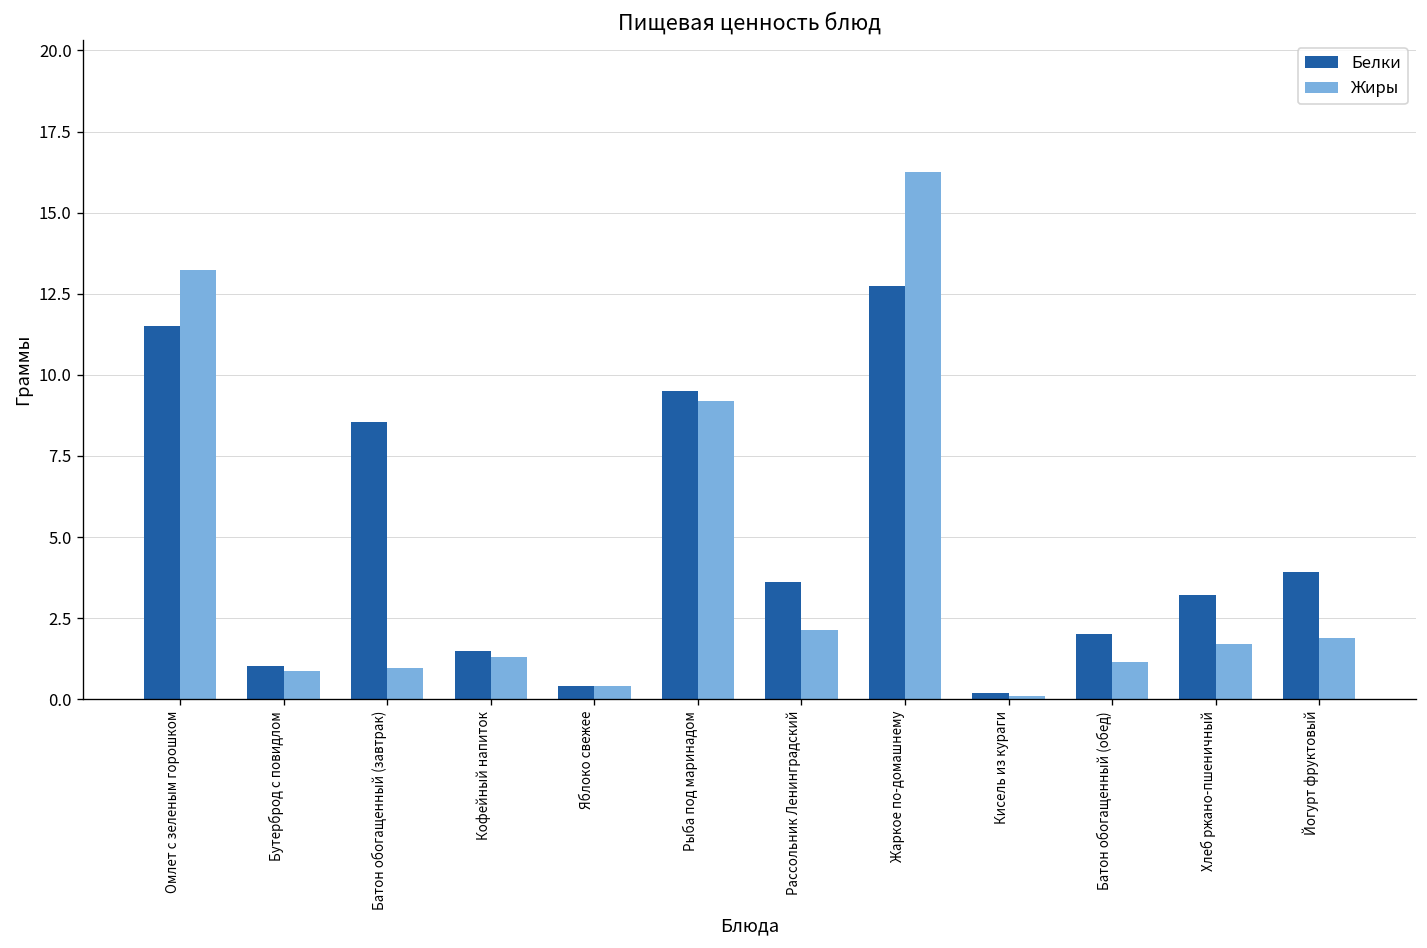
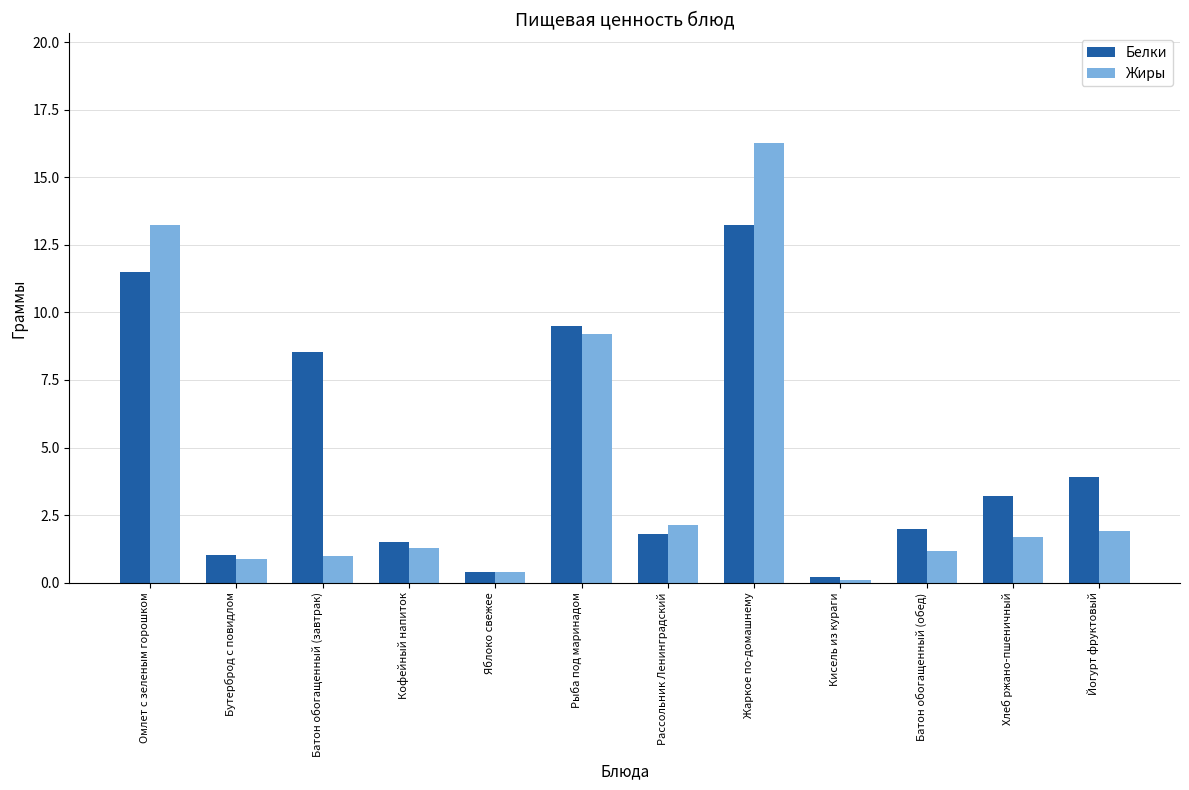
  {
    "Белки": {
      "Омлет с зеленым горошком": 11.5,
      "Бутерброд с повидлом": 1.0,
      "Батон обогащенный (завтрак)": 8.5,
      "Кофейный напиток": 1.5,
      "Яблоко свежее": 0.4,
      "Рыба под маринадом": 9.5,
-     "Рассольник Ленинградский": 3.6,
-     "Жаркое по-домашнему": 12.7,
+     "Рассольник Ленинградский": 1.8,
+     "Жаркое по-домашнему": 13.3,
      "Кисель из кураги": 0.2,
      "Батон обогащенный (обед)": 2.0,
      "Хлеб ржано-пшеничный": 3.2,
      "Йогурт фруктовый": 3.9
    },
    "Жиры": {
      "Омлет с зеленым горошком": 13.2,
      "Бутерброд с повидлом": 0.9,
      "Батон обогащенный (завтрак)": 1.0,
      "Кофейный напиток": 1.3,
      "Яблоко свежее": 0.4,
      "Рыба под маринадом": 9.2,
      "Рассольник Ленинградский": 2.2,
      "Жаркое по-домашнему": 16.3,
      "Кисель из кураги": 0.1,
      "Батон обогащенный (обед)": 1.2,
      "Хлеб ржано-пшеничный": 1.7,
      "Йогурт фруктовый": 1.9
    }
  }
